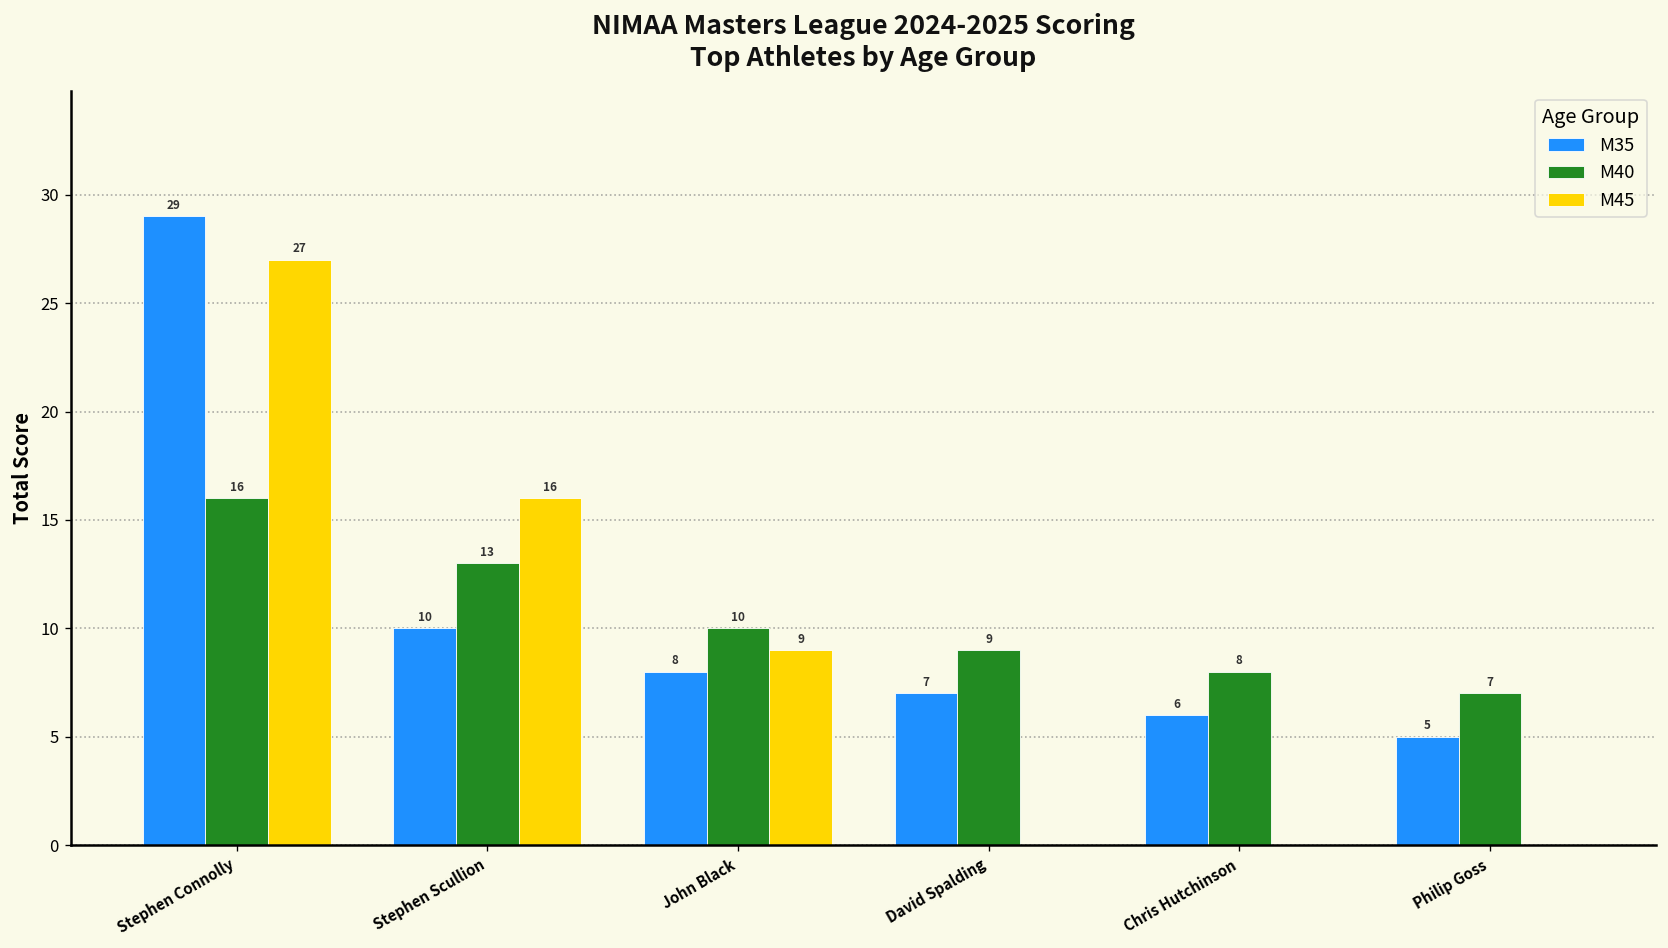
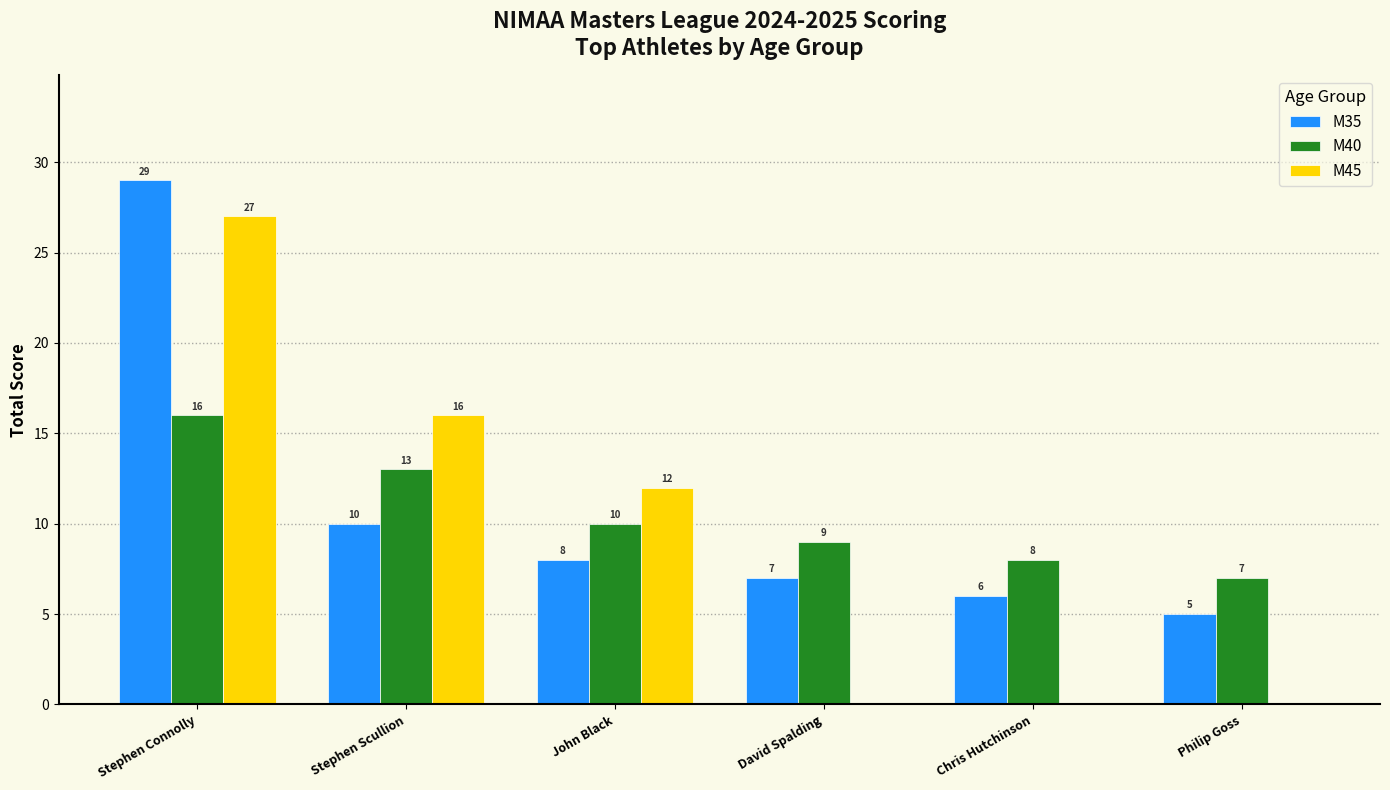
  {
    "M35": {
      "Stephen Connolly": 29,
      "Stephen Scullion": 10,
      "John Black": 8,
      "David Spalding": 7,
      "Chris Hutchinson": 6,
      "Philip Goss": 5
    },
    "M40": {
      "Stephen Connolly": 16,
      "Stephen Scullion": 13,
      "John Black": 10,
      "David Spalding": 9,
      "Chris Hutchinson": 8,
      "Philip Goss": 7
    },
    "M45": {
      "Stephen Connolly": 27,
      "Stephen Scullion": 16,
-     "John Black": 9
+     "John Black": 12
    }
  }
